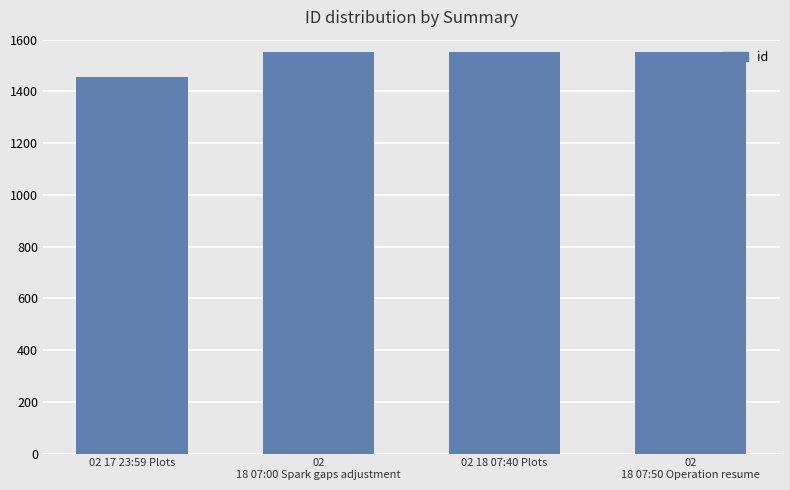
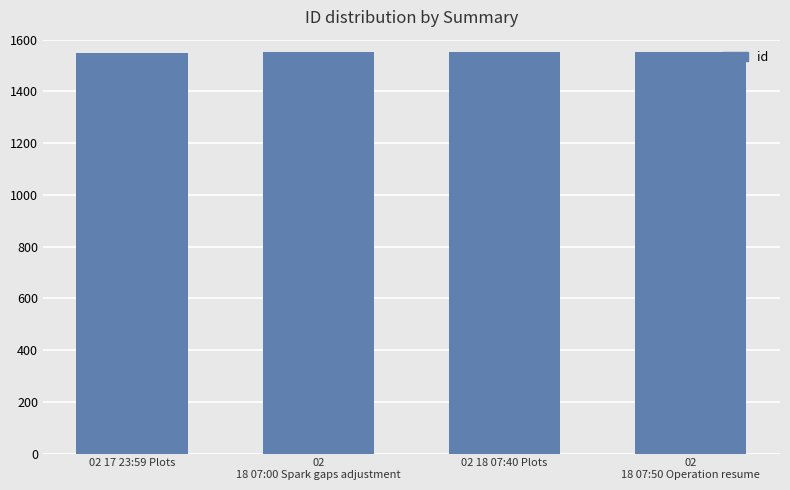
  {
-   "02 17 23:59 Plots": 1450,
+   "02 17 23:59 Plots": 1550,
    "02 18 07:00 Spark gaps adjustment": 1550,
    "02 18 07:40 Plots": 1550,
    "02 18 07:50 Operation resume": 1550
  }
